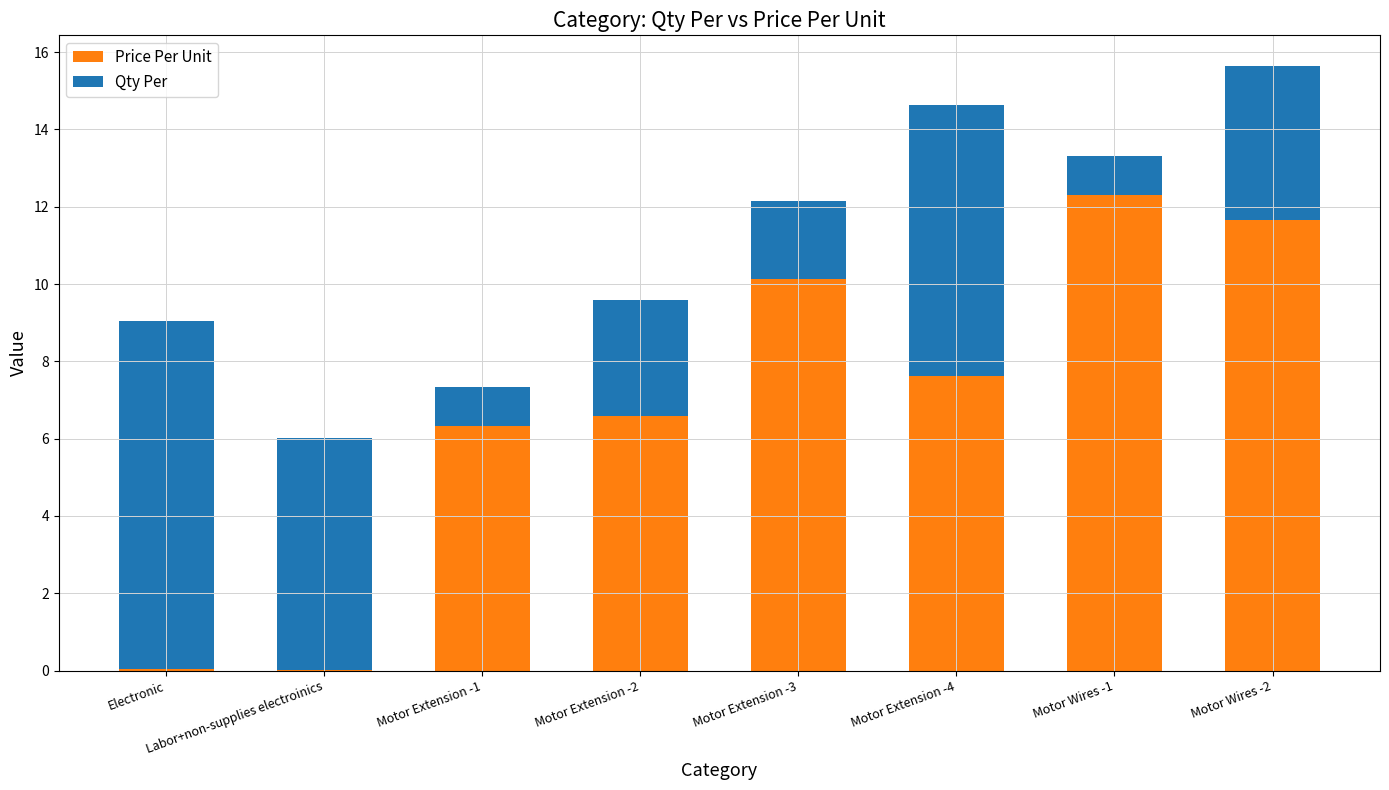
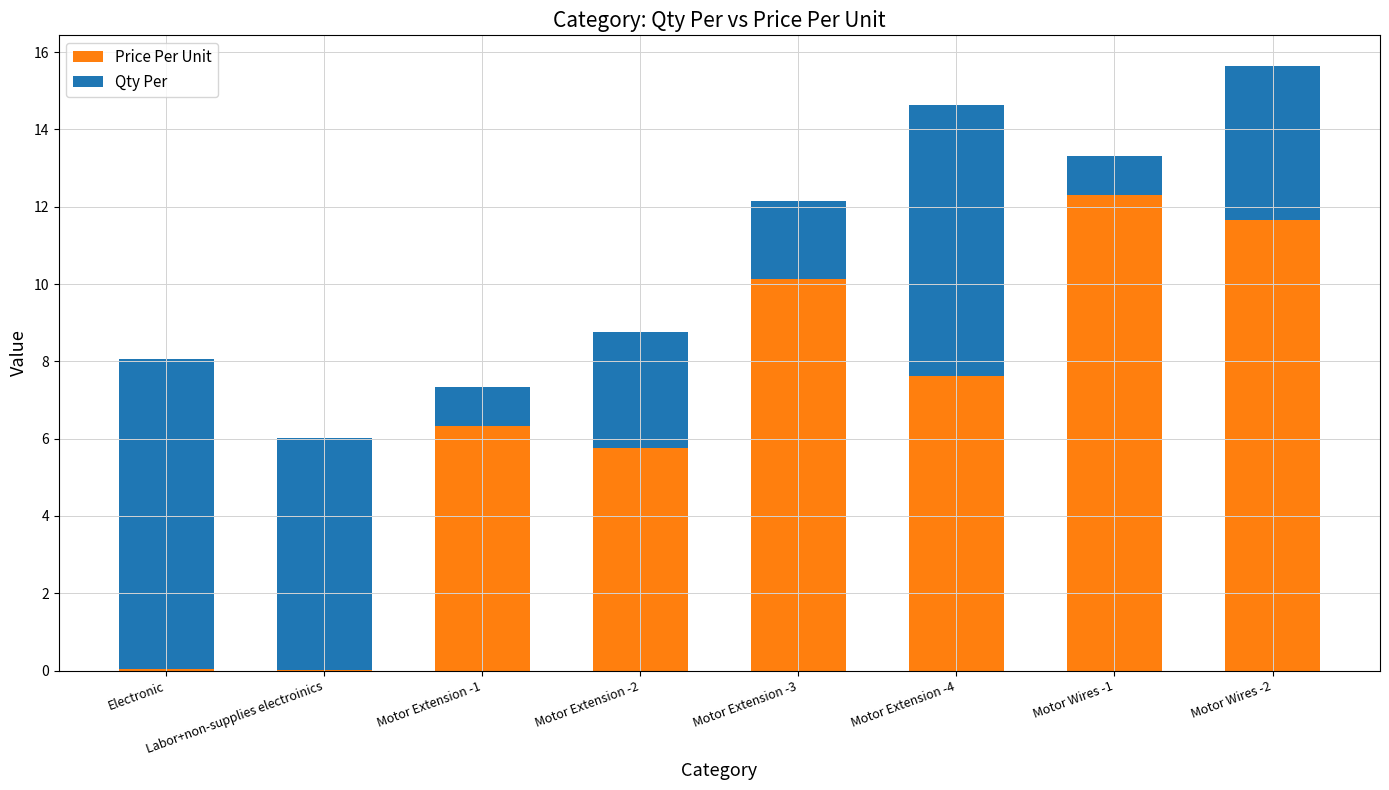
  {
    "Price Per Unit": {
      "Motor Extension -1": 6.3,
-     "Motor Extension -2": 6.6,
+     "Motor Extension -2": 5.8,
      "Motor Extension -3": 10.1,
      "Motor Extension -4": 7.6,
      "Motor Wires -1": 12.3,
      "Motor Wires -2": 11.7
    },
    "Qty Per": {
-     "Electronic": 9,
+     "Electronic": 8,
      "Labor+non-supplies electroinics": 6,
      "Motor Extension -1": 1,
      "Motor Extension -2": 3,
      "Motor Extension -3": 2,
      "Motor Extension -4": 7,
      "Motor Wires -1": 1,
      "Motor Wires -2": 4
    }
  }
